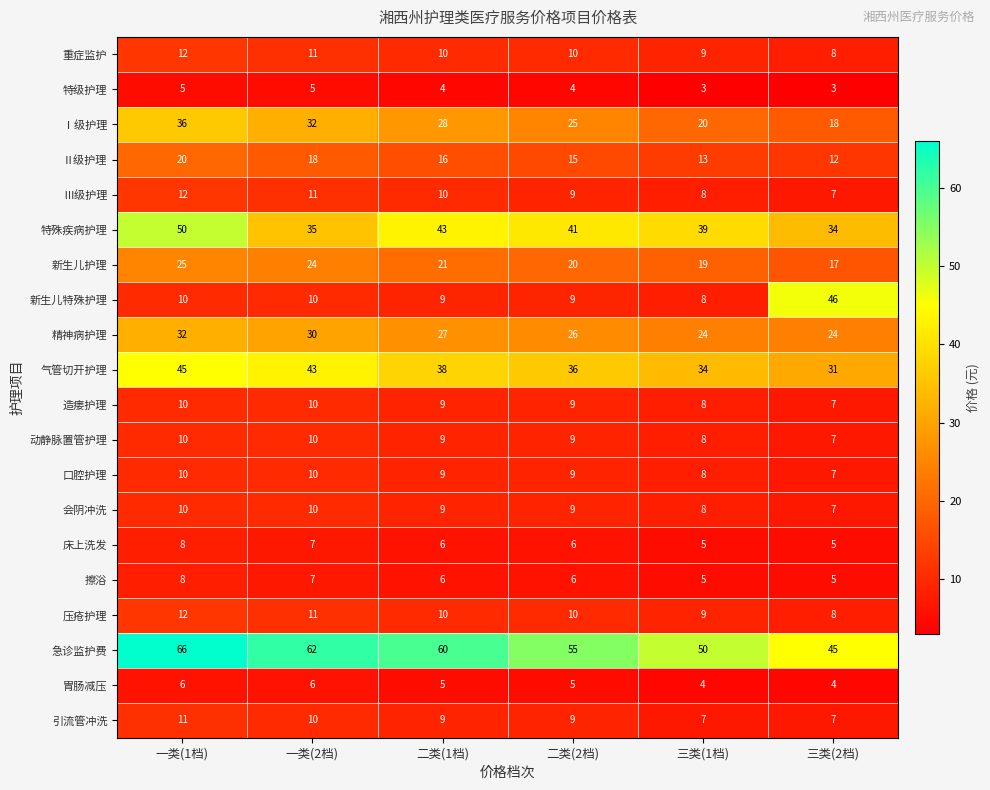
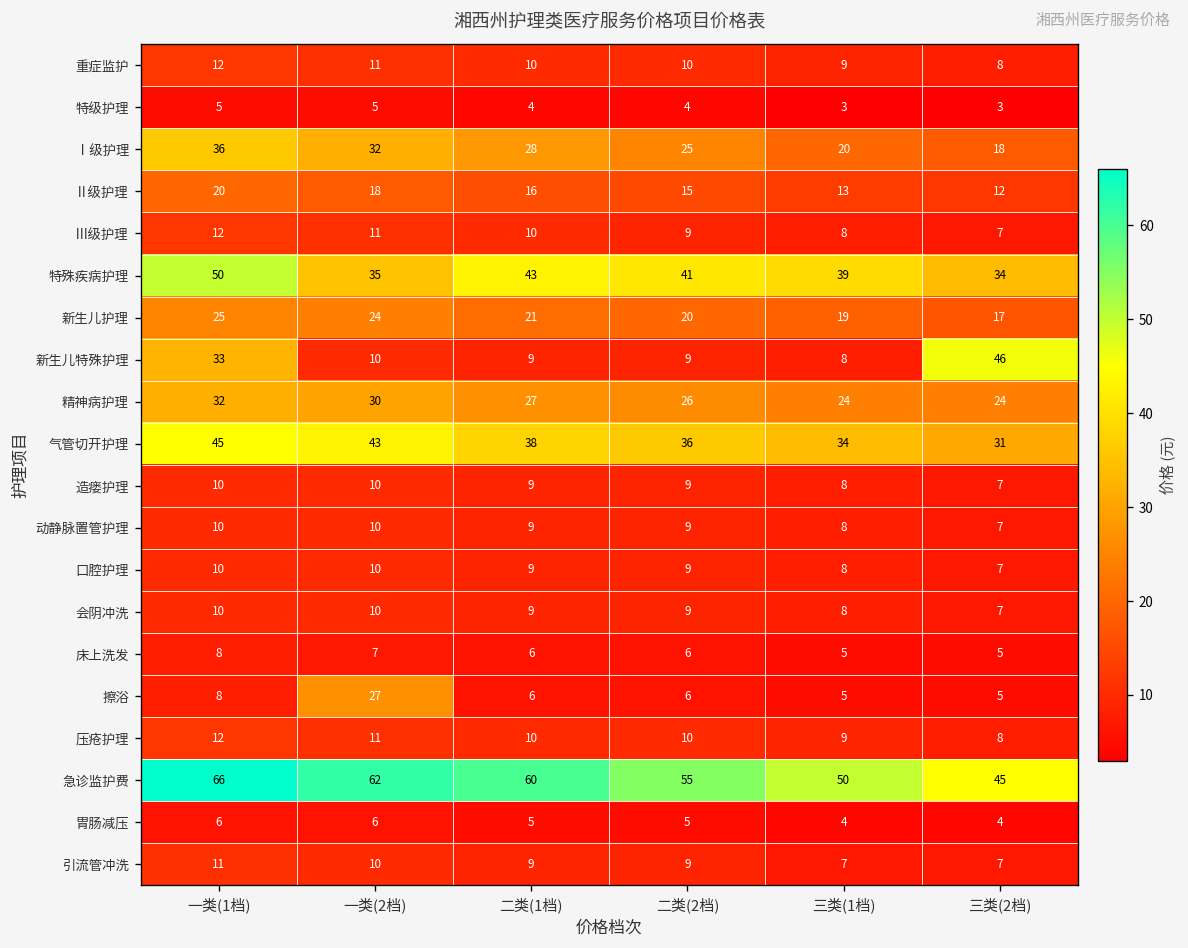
  {
    "重症监护": {
      "一类(1档)": 12,
      "一类(2档)": 11,
      "二类(1档)": 10,
      "二类(2档)": 10,
      "三类(1档)": 9,
      "三类(2档)": 8
    },
    "特级护理": {
      "一类(1档)": 5,
      "一类(2档)": 5,
      "二类(1档)": 4,
      "二类(2档)": 4,
      "三类(1档)": 3,
      "三类(2档)": 3
    },
    "Ⅰ级护理": {
      "一类(1档)": 36,
      "一类(2档)": 32,
      "二类(1档)": 28,
      "二类(2档)": 25,
      "三类(1档)": 20,
      "三类(2档)": 18
    },
    "Ⅱ级护理": {
      "一类(1档)": 20,
      "一类(2档)": 18,
      "二类(1档)": 16,
      "二类(2档)": 15,
      "三类(1档)": 13,
      "三类(2档)": 12
    },
    "Ⅲ级护理": {
      "一类(1档)": 12,
      "一类(2档)": 11,
      "二类(1档)": 10,
      "二类(2档)": 9,
      "三类(1档)": 8,
      "三类(2档)": 7
    },
    "特殊疾病护理": {
      "一类(1档)": 50,
      "一类(2档)": 35,
      "二类(1档)": 43,
      "二类(2档)": 41,
      "三类(1档)": 39,
      "三类(2档)": 34
    },
    "新生儿护理": {
      "一类(1档)": 25,
      "一类(2档)": 24,
      "二类(1档)": 21,
      "二类(2档)": 20,
      "三类(1档)": 19,
      "三类(2档)": 17
    },
    "新生儿特殊护理": {
-     "一类(1档)": 10,
+     "一类(1档)": 33,
      "一类(2档)": 10,
      "二类(1档)": 9,
      "二类(2档)": 9,
      "三类(1档)": 8,
      "三类(2档)": 46
    },
    "精神病护理": {
      "一类(1档)": 32,
      "一类(2档)": 30,
      "二类(1档)": 27,
      "二类(2档)": 26,
      "三类(1档)": 24,
      "三类(2档)": 24
    },
    "气管切开护理": {
      "一类(1档)": 45,
      "一类(2档)": 43,
      "二类(1档)": 38,
      "二类(2档)": 36,
      "三类(1档)": 34,
      "三类(2档)": 31
    },
    "造瘘护理": {
      "一类(1档)": 10,
      "一类(2档)": 10,
      "二类(1档)": 9,
      "二类(2档)": 9,
      "三类(1档)": 8,
      "三类(2档)": 7
    },
    "动静脉置管护理": {
      "一类(1档)": 10,
      "一类(2档)": 10,
      "二类(1档)": 9,
      "二类(2档)": 9,
      "三类(1档)": 8,
      "三类(2档)": 7
    },
    "口腔护理": {
      "一类(1档)": 10,
      "一类(2档)": 10,
      "二类(1档)": 9,
      "二类(2档)": 9,
      "三类(1档)": 8,
      "三类(2档)": 7
    },
    "会阴冲洗": {
      "一类(1档)": 10,
      "一类(2档)": 10,
      "二类(1档)": 9,
      "二类(2档)": 9,
      "三类(1档)": 8,
      "三类(2档)": 7
    },
    "床上洗发": {
      "一类(1档)": 8,
      "一类(2档)": 7,
      "二类(1档)": 6,
      "二类(2档)": 6,
      "三类(1档)": 5,
      "三类(2档)": 5
    },
    "擦浴": {
      "一类(1档)": 8,
-     "一类(2档)": 7,
+     "一类(2档)": 27,
      "二类(1档)": 6,
      "二类(2档)": 6,
      "三类(1档)": 5,
      "三类(2档)": 5
    },
    "压疮护理": {
      "一类(1档)": 12,
      "一类(2档)": 11,
      "二类(1档)": 10,
      "二类(2档)": 10,
      "三类(1档)": 9,
      "三类(2档)": 8
    },
    "急诊监护费": {
      "一类(1档)": 66,
      "一类(2档)": 62,
      "二类(1档)": 60,
      "二类(2档)": 55,
      "三类(1档)": 50,
      "三类(2档)": 45
    },
    "胃肠减压": {
      "一类(1档)": 6,
      "一类(2档)": 6,
      "二类(1档)": 5,
      "二类(2档)": 5,
      "三类(1档)": 4,
      "三类(2档)": 4
    },
    "引流管冲洗": {
      "一类(1档)": 11,
      "一类(2档)": 10,
      "二类(1档)": 9,
      "二类(2档)": 9,
      "三类(1档)": 7,
      "三类(2档)": 7
    }
  }
